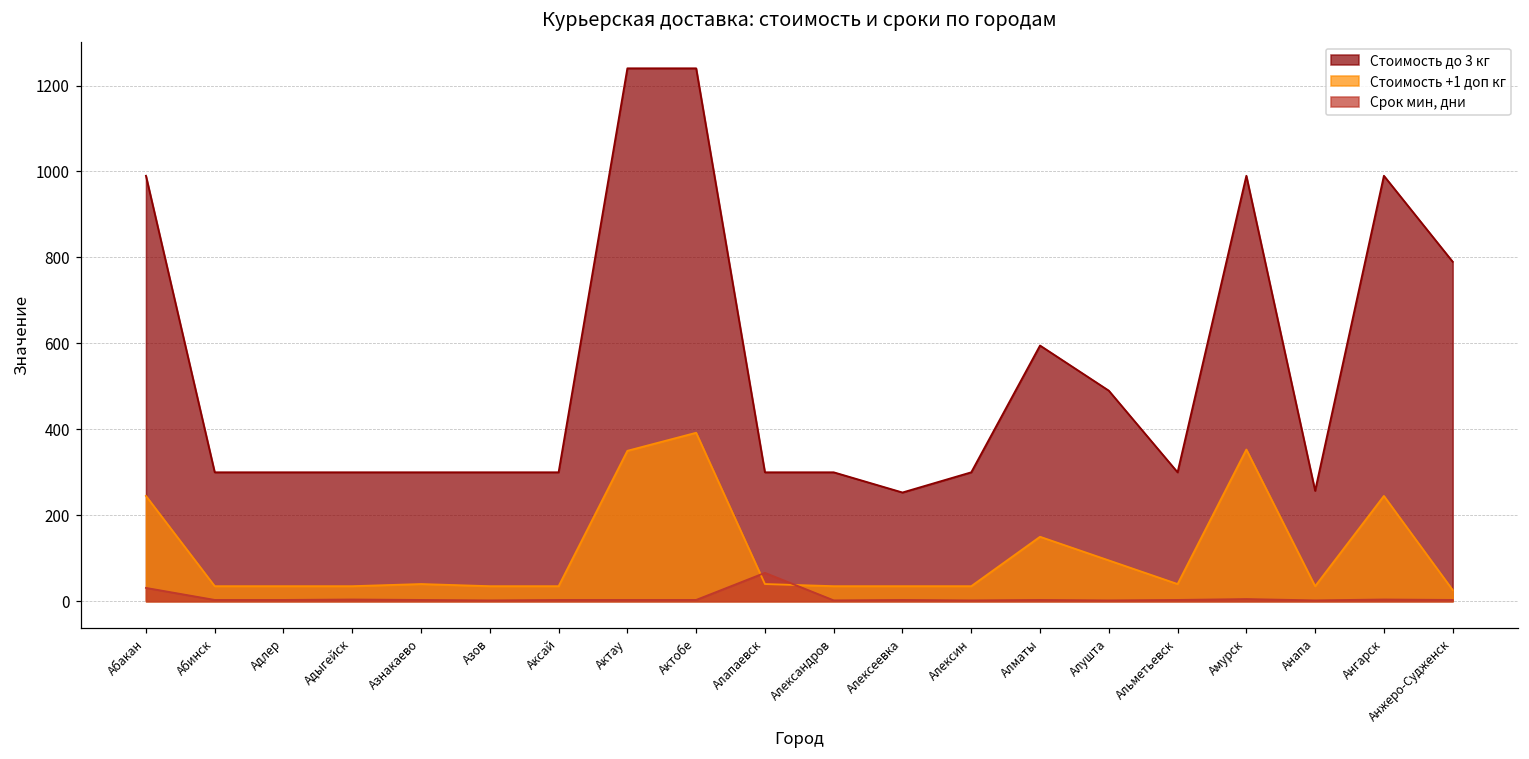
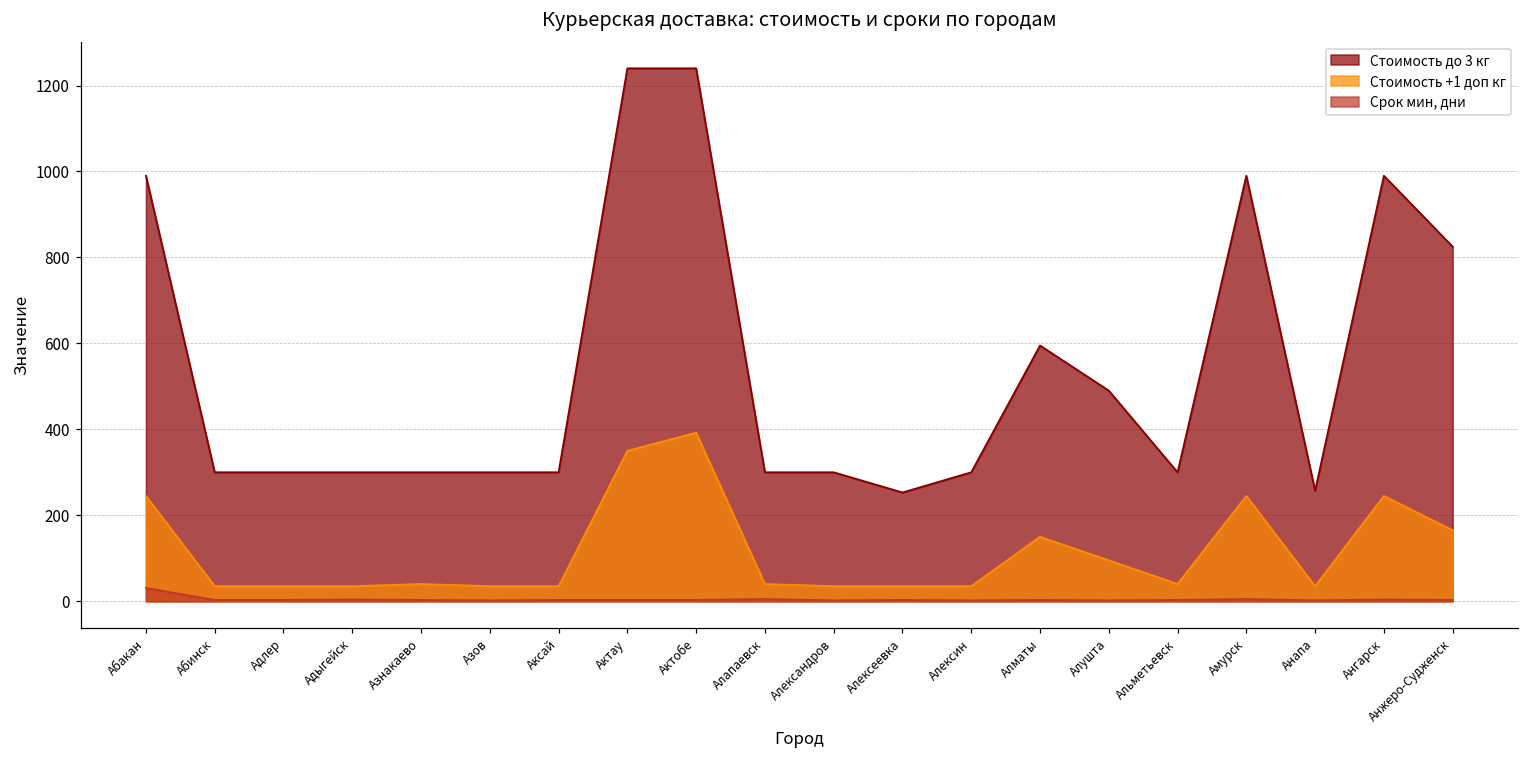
  {
    "Стоимость до 3 кг": {
      "Абакан": 990,
      "Абинск": 300,
      "Адлер": 300,
      "Адыгейск": 300,
      "Азнакаево": 300,
      "Азов": 300,
      "Аксай": 300,
      "Актау": 1240,
      "Актобе": 1240,
      "Алапаевск": 300,
      "Александров": 300,
      "Алексеевка": 250,
      "Алексин": 300,
      "Алматы": 600,
      "Алушта": 490,
      "Альметьевск": 300,
      "Амурск": 990,
      "Анапа": 260,
      "Ангарск": 990,
-     "Анжеро-Судженск": 790
+     "Анжеро-Судженск": 830
    },
    "Стоимость +1 доп кг": {
      "Абакан": 250,
      "Абинск": 40,
      "Адлер": 40,
      "Адыгейск": 40,
      "Азнакаево": 40,
      "Азов": 40,
      "Аксай": 40,
      "Актау": 350,
      "Актобе": 390,
      "Алапаевск": 40,
      "Александров": 40,
      "Алексеевка": 40,
      "Алексин": 40,
      "Алматы": 150,
      "Алушта": 100,
      "Альметьевск": 40,
-     "Амурск": 350,
+     "Амурск": 250,
      "Анапа": 40,
      "Ангарск": 250,
-     "Анжеро-Судженск": 30
+     "Анжеро-Судженск": 170
    },
    "Срок мин, дни": {
      "Абакан": 30,
      "Абинск": 0,
      "Адлер": 0,
      "Адыгейск": 0,
      "Азнакаево": 0,
      "Азов": 0,
      "Аксай": 0,
      "Актау": 0,
      "Актобе": 0,
-     "Алапаевск": 70,
+     "Алапаевск": 10,
      "Александров": 0,
      "Алексеевка": 0,
      "Алексин": 0,
      "Алматы": 0,
      "Алушта": 0,
      "Альметьевск": 0,
      "Амурск": 10,
      "Анапа": 0,
      "Ангарск": 0,
      "Анжеро-Судженск": 0
    }
  }
